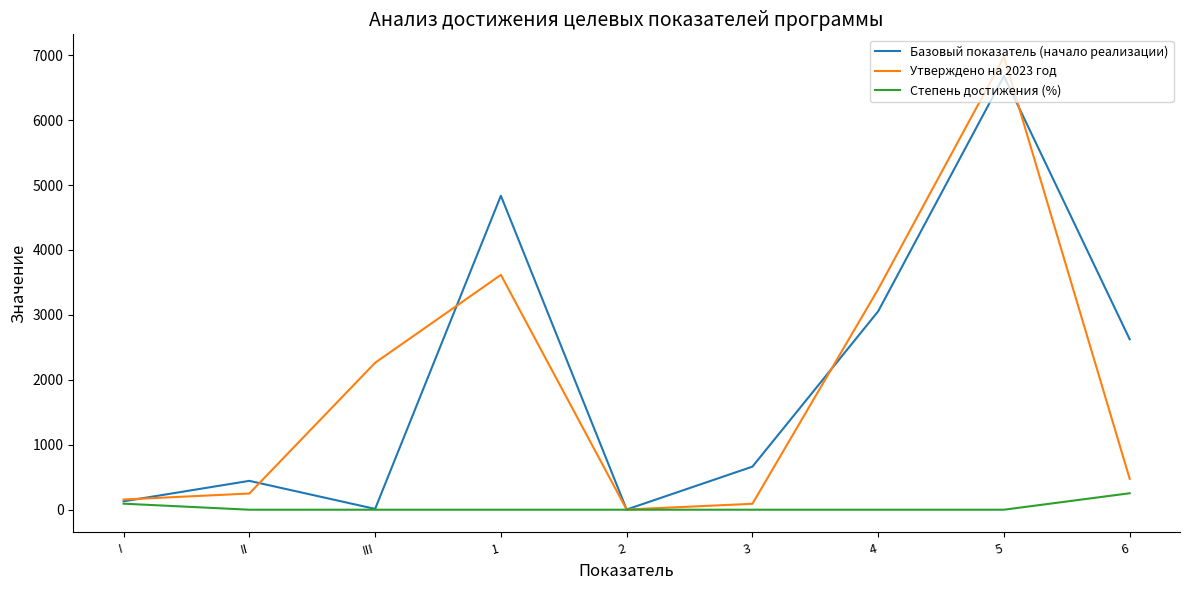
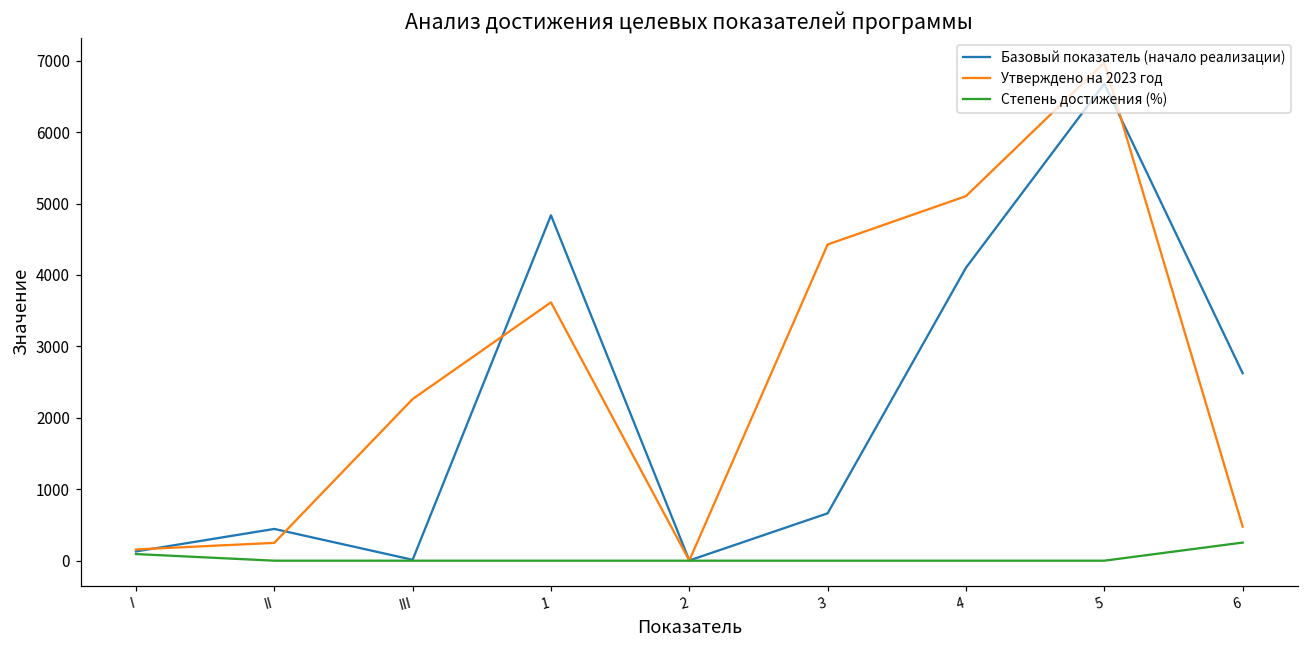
  {
    "Базовый показатель (начало реализации)": {
      "II": 400,
      "1": 4800,
      "3": 700,
-     "4": 3100,
+     "4": 4100,
      "6": 2600
    },
    "Утверждено на 2023 год": {
      "II": 200,
      "III": 2300,
      "1": 3600,
-     "3": 100,
-     "4": 3400,
+     "3": 4400,
+     "4": 5100,
      "6": 500
    },
    "Степень достижения (%)": {
      "II": 0,
      "1": 0,
      "3": 0,
      "4": 0,
      "5": 0,
      "6": 300
    }
  }
